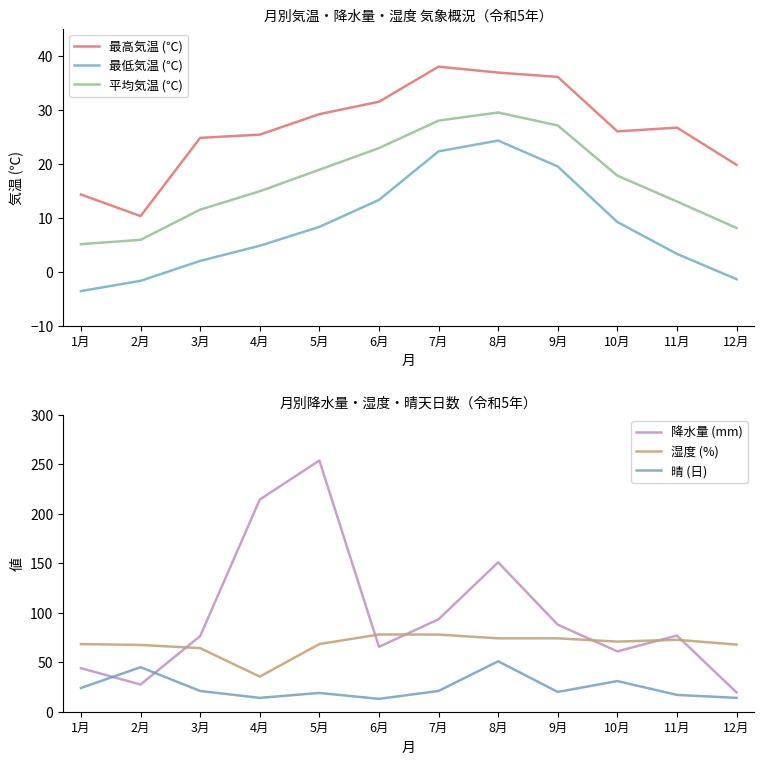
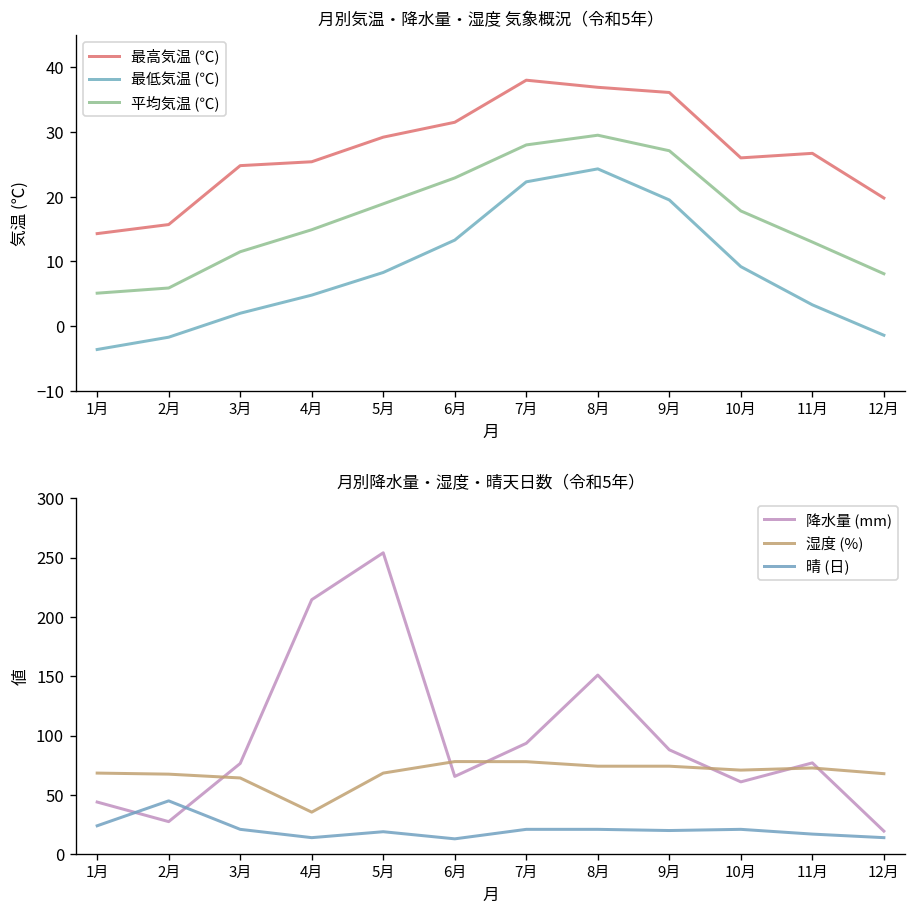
  {
    "月別気温・降水量・湿度 気象概況（令和5年）": {
      "最高気温 (℃)": {
        "1月": 14,
-       "2月": 10,
+       "2月": 16,
        "3月": 25,
        "4月": 25,
        "5月": 29,
        "6月": 32,
        "7月": 38,
        "8月": 37,
        "9月": 36,
        "10月": 26,
        "11月": 27,
        "12月": 20
      }
    },
    "月別降水量・湿度・晴天日数（令和5年）": {
      "降水量 (mm)": {
        "1月": 40,
        "2月": 30,
        "3月": 80,
        "4月": 210,
        "5月": 250,
        "6月": 70,
        "7月": 90,
        "8月": 150,
        "9月": 90,
        "10月": 60,
        "11月": 80,
        "12月": 20
      },
      "湿度 (%)": {
        "1月": 70,
        "2月": 70,
        "3月": 60,
        "4月": 40,
        "5月": 70,
        "6月": 80,
        "7月": 80,
        "8月": 70,
        "9月": 70,
        "10月": 70,
        "11月": 70,
        "12月": 70
      },
      "晴 (日)": {
        "1月": 20,
        "2月": 50,
        "3月": 20,
        "4月": 10,
        "5月": 20,
        "6月": 10,
        "7月": 20,
-       "8月": 50,
+       "8月": 20,
        "9月": 20,
-       "10月": 30,
+       "10月": 20,
        "11月": 20,
        "12月": 10
      }
    }
  }
